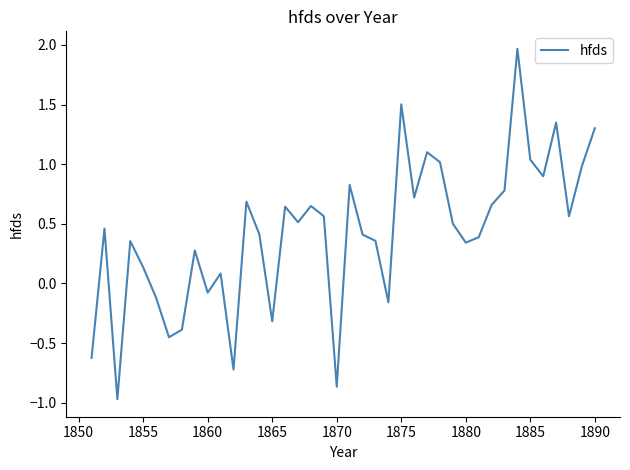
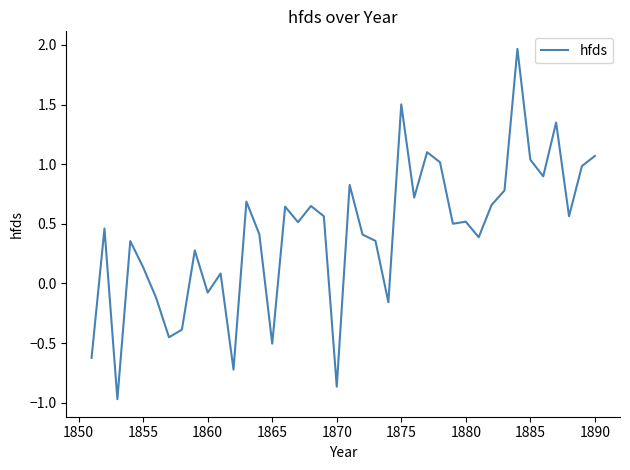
  {
    "1855": 0.14,
    "1860": -0.08,
-   "1865": -0.32,
+   "1865": -0.50,
    "1870": -0.87,
    "1875": 1.50,
-   "1880": 0.34,
+   "1880": 0.52,
    "1885": 1.04,
-   "1890": 1.30
+   "1890": 1.07
  }
